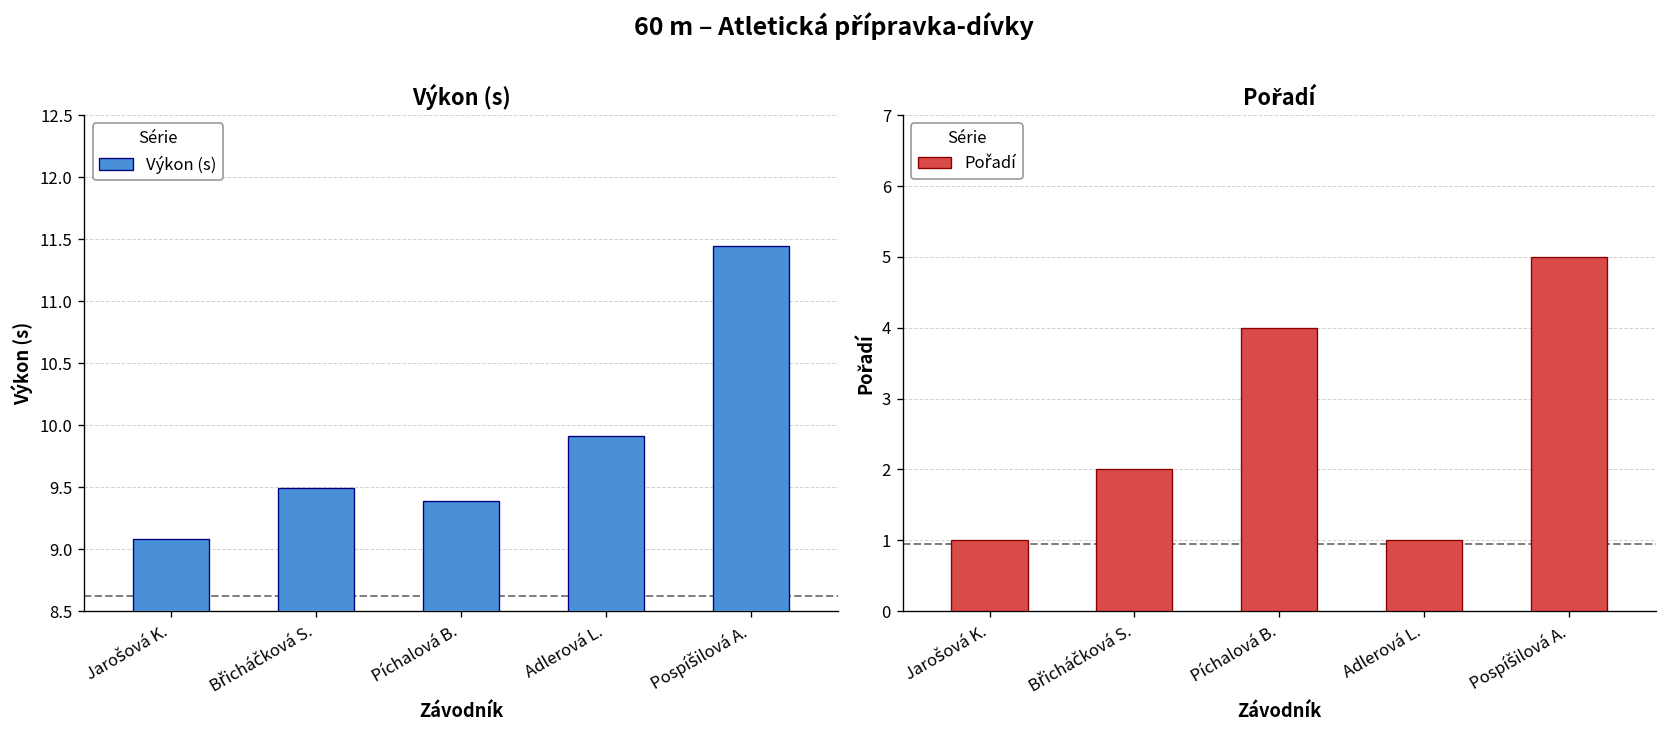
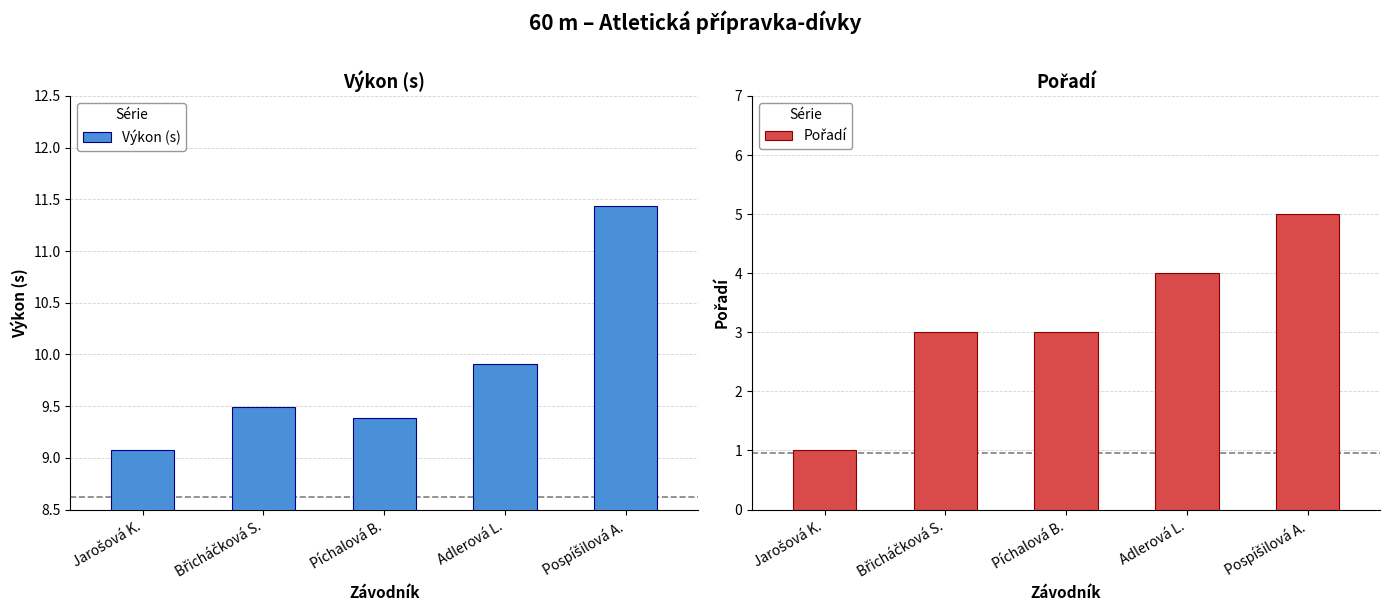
  {
    "Výkon (s)": {
      "Jarošová K.": 9.08,
      "Břicháčková S.": 9.49,
      "Píchalová B.": 9.39,
      "Adlerová L.": 9.91,
      "Pospíšilová A.": 11.44
    },
    "Pořadí": {
      "Jarošová K.": 1,
-     "Břicháčková S.": 2,
-     "Píchalová B.": 4,
-     "Adlerová L.": 1,
+     "Břicháčková S.": 3,
+     "Píchalová B.": 3,
+     "Adlerová L.": 4,
      "Pospíšilová A.": 5
    }
  }
